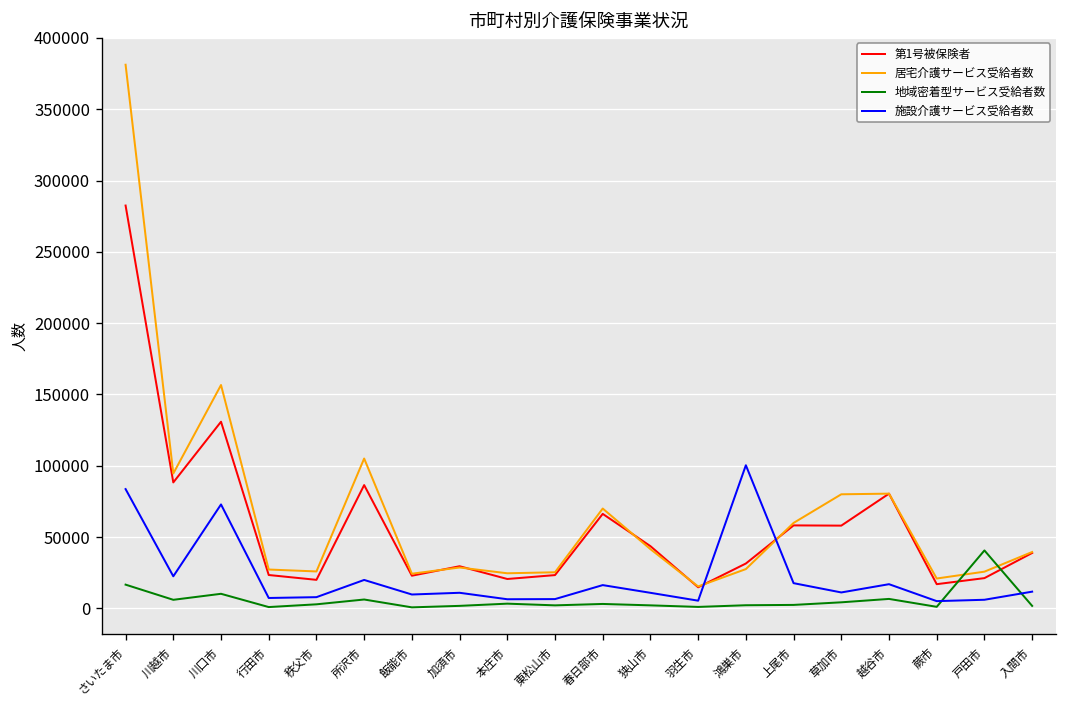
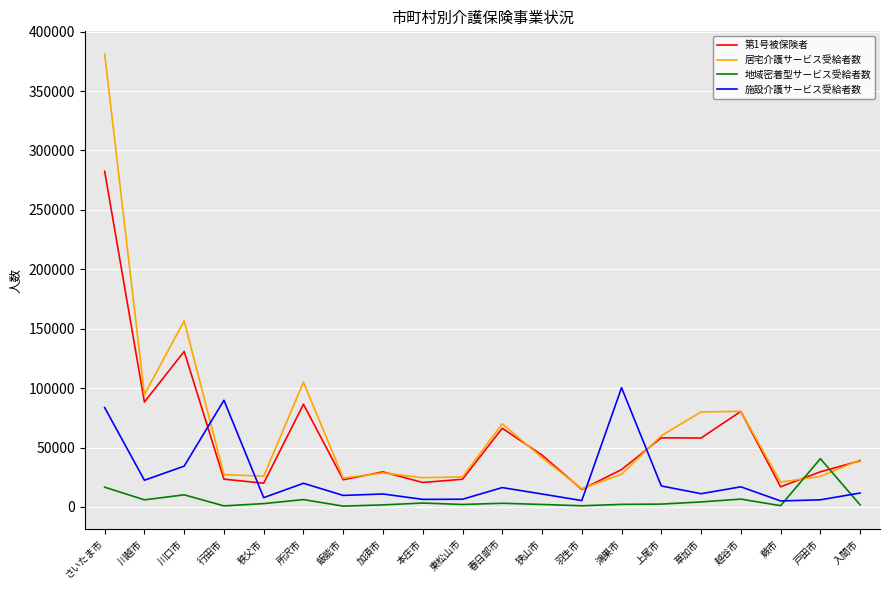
  {
    "第1号被保険者": {
      "さいたま市": 282000,
      "川越市": 88000,
      "川口市": 131000,
      "行田市": 23000,
      "秩父市": 20000,
      "所沢市": 86000,
      "本庄市": 21000,
      "春日部市": 66000,
      "鴻巣市": 31000,
      "草加市": 58000,
      "蕨市": 17000,
-     "戸田市": 21000
+     "戸田市": 30000
    },
    "居宅介護サービス受給者数": {
      "さいたま市": 381000,
      "川越市": 95000,
      "川口市": 157000,
      "行田市": 27000,
      "秩父市": 26000,
      "所沢市": 105000,
      "本庄市": 25000,
      "春日部市": 70000,
      "鴻巣市": 28000,
      "草加市": 80000,
      "蕨市": 21000,
      "戸田市": 26000
    },
    "地域密着型サービス受給者数": {
      "さいたま市": 17000,
      "川越市": 6000,
      "川口市": 10000,
      "行田市": 1000,
      "秩父市": 3000,
      "所沢市": 6000,
      "飯能市": 1000,
      "加須市": 2000,
      "本庄市": 3000,
      "東松山市": 2000,
      "春日部市": 3000,
      "狭山市": 2000,
      "羽生市": 1000,
      "鴻巣市": 2000,
      "上尾市": 2000,
      "草加市": 4000,
      "越谷市": 7000,
      "蕨市": 1000,
      "戸田市": 41000,
      "入間市": 2000
    },
    "施設介護サービス受給者数": {
      "さいたま市": 84000,
      "川越市": 22000,
-     "川口市": 73000,
-     "行田市": 7000,
+     "川口市": 34000,
+     "行田市": 90000,
      "秩父市": 8000,
      "所沢市": 20000,
      "飯能市": 10000,
      "加須市": 11000,
      "本庄市": 6000,
      "東松山市": 6000,
      "春日部市": 16000,
      "狭山市": 11000,
      "羽生市": 5000,
      "鴻巣市": 100000,
      "上尾市": 18000,
      "草加市": 11000,
      "越谷市": 17000,
      "蕨市": 5000,
      "戸田市": 6000,
      "入間市": 12000
    }
  }
